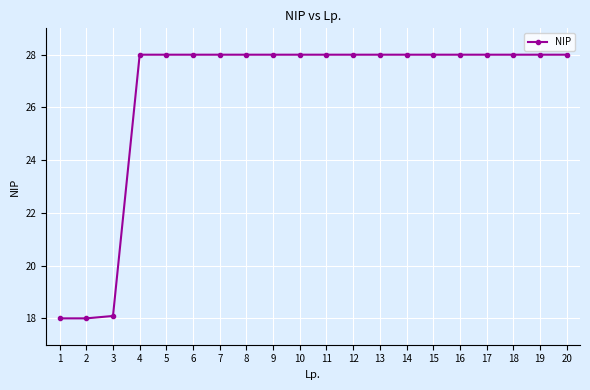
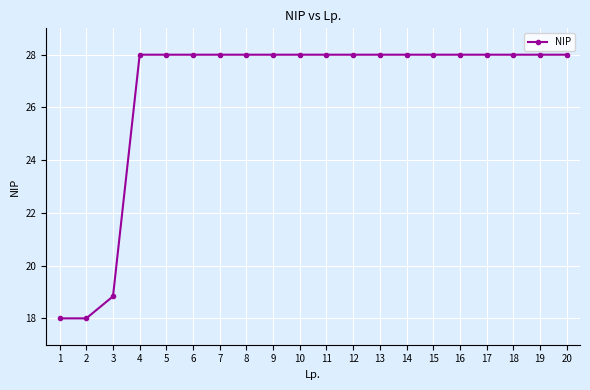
  {
    "1": 18.0,
    "2": 18.0,
-   "3": 18.1,
+   "3": 18.8,
    "4": 28.0,
    "5": 28.0,
    "6": 28.0,
    "7": 28.0,
    "8": 28.0,
    "9": 28.0,
    "10": 28.0,
    "11": 28.0,
    "12": 28.0,
    "13": 28.0,
    "14": 28.0,
    "15": 28.0,
    "16": 28.0,
    "17": 28.0,
    "18": 28.0,
    "19": 28.0,
    "20": 28.0
  }
